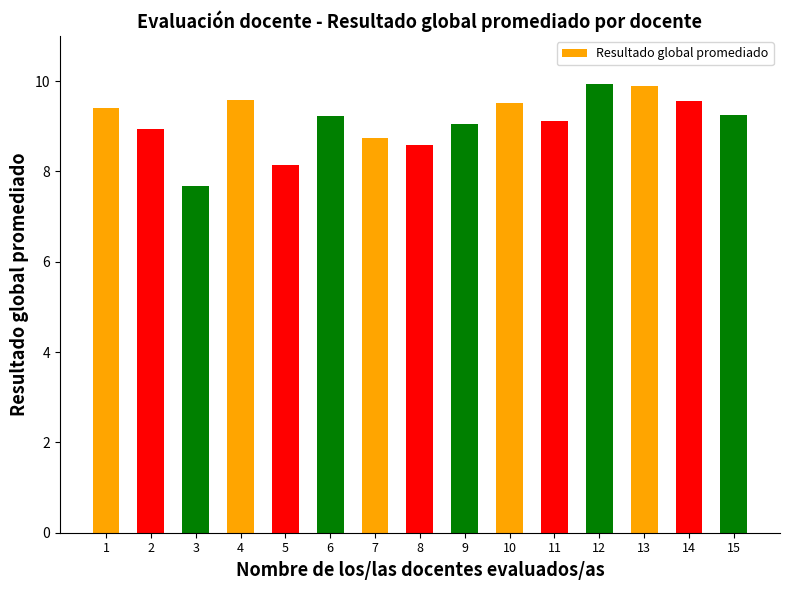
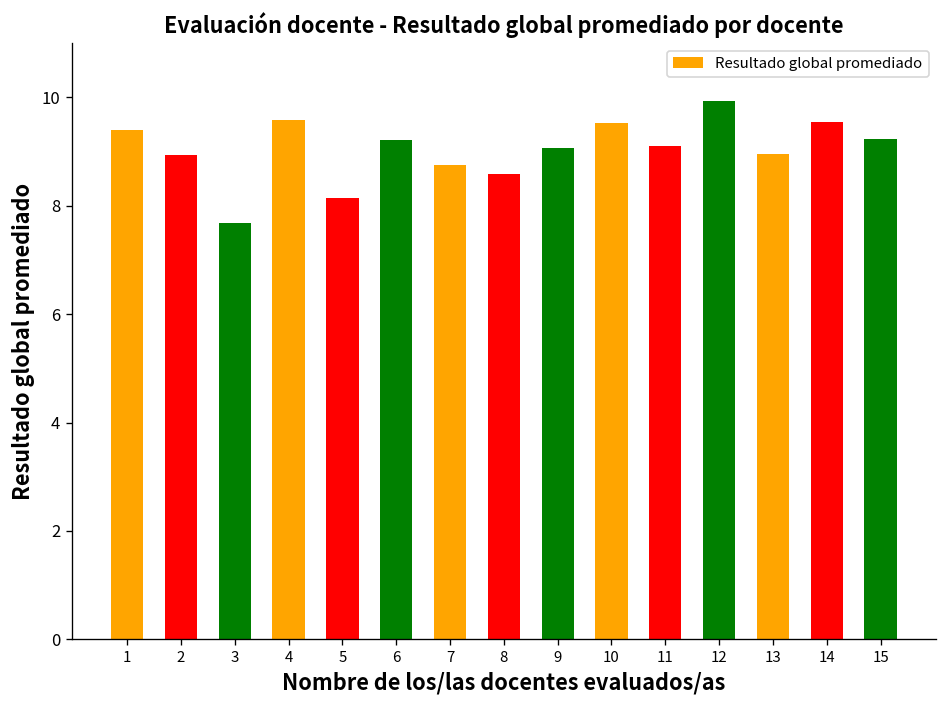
  {
    "1": 9.4,
    "2": 8.9,
    "3": 7.7,
    "4": 9.6,
    "5": 8.1,
    "6": 9.2,
    "7": 8.8,
    "8": 8.6,
    "9": 9.1,
    "10": 9.5,
    "11": 9.1,
    "12": 9.9,
-   "13": 9.9,
+   "13": 9.0,
    "14": 9.6,
    "15": 9.2
  }
